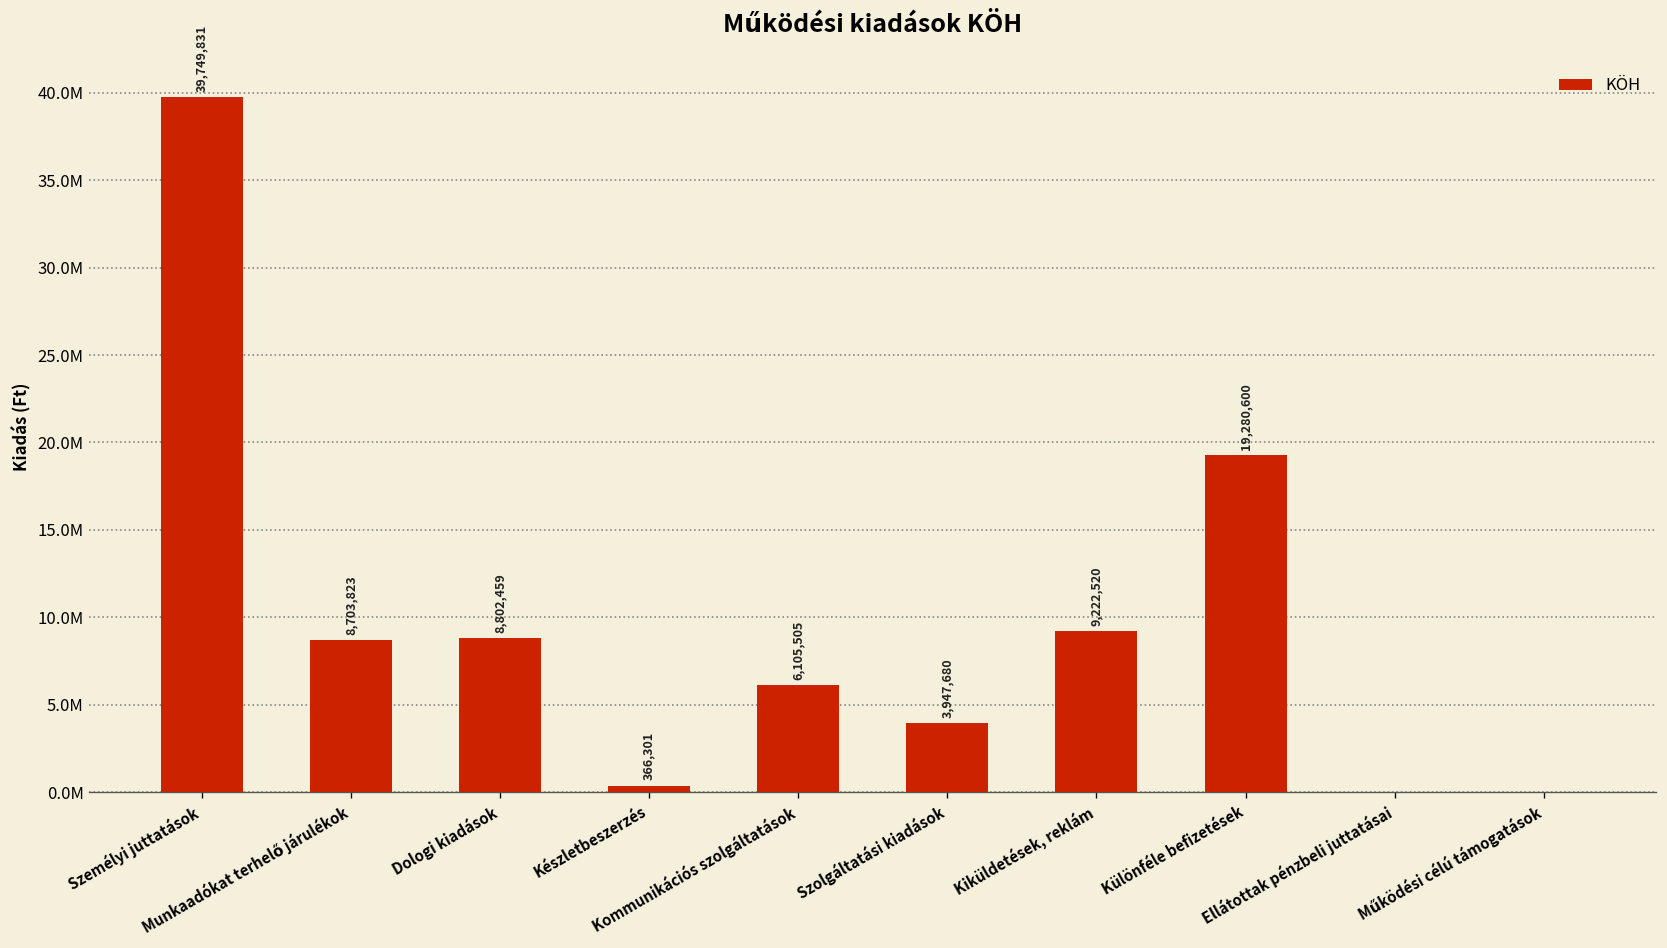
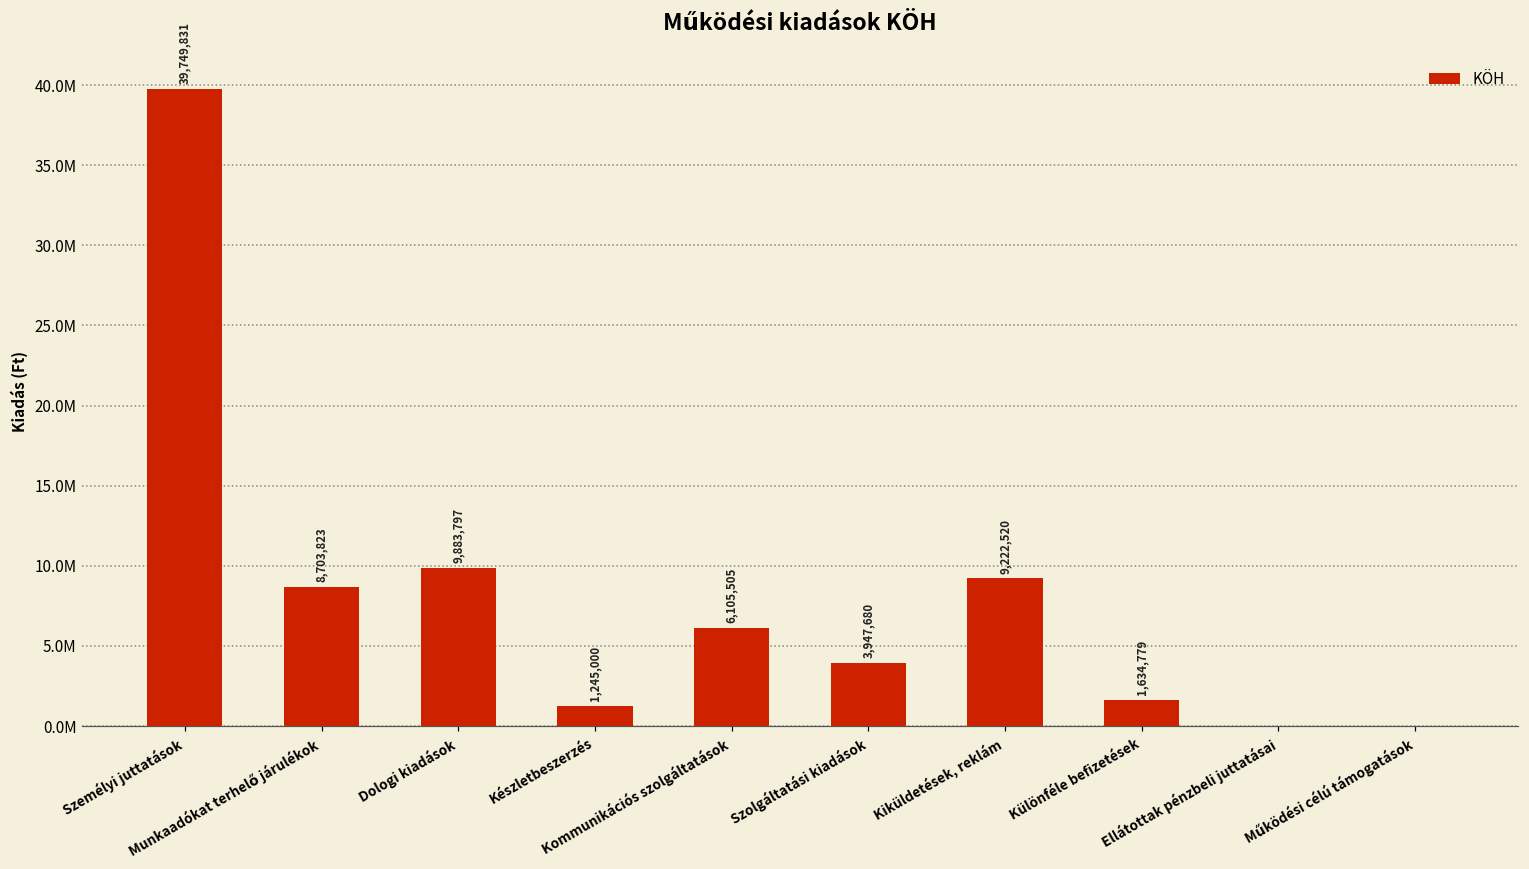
  {
    "Személyi juttatások": "39,749,831",
    "Munkaadókat terhelő járulékok": "8,703,823",
-   "Dologi kiadások": "8,802,459",
-   "Készletbeszerzés": "366,301",
+   "Dologi kiadások": "9,883,797",
+   "Készletbeszerzés": "1,245,000",
    "Kommunikációs szolgáltatások": "6,105,505",
    "Szolgáltatási kiadások": "3,947,680",
    "Kiküldetések, reklám": "9,222,520",
-   "Különféle befizetések": "19,280,600"
+   "Különféle befizetések": "1,634,779"
  }
